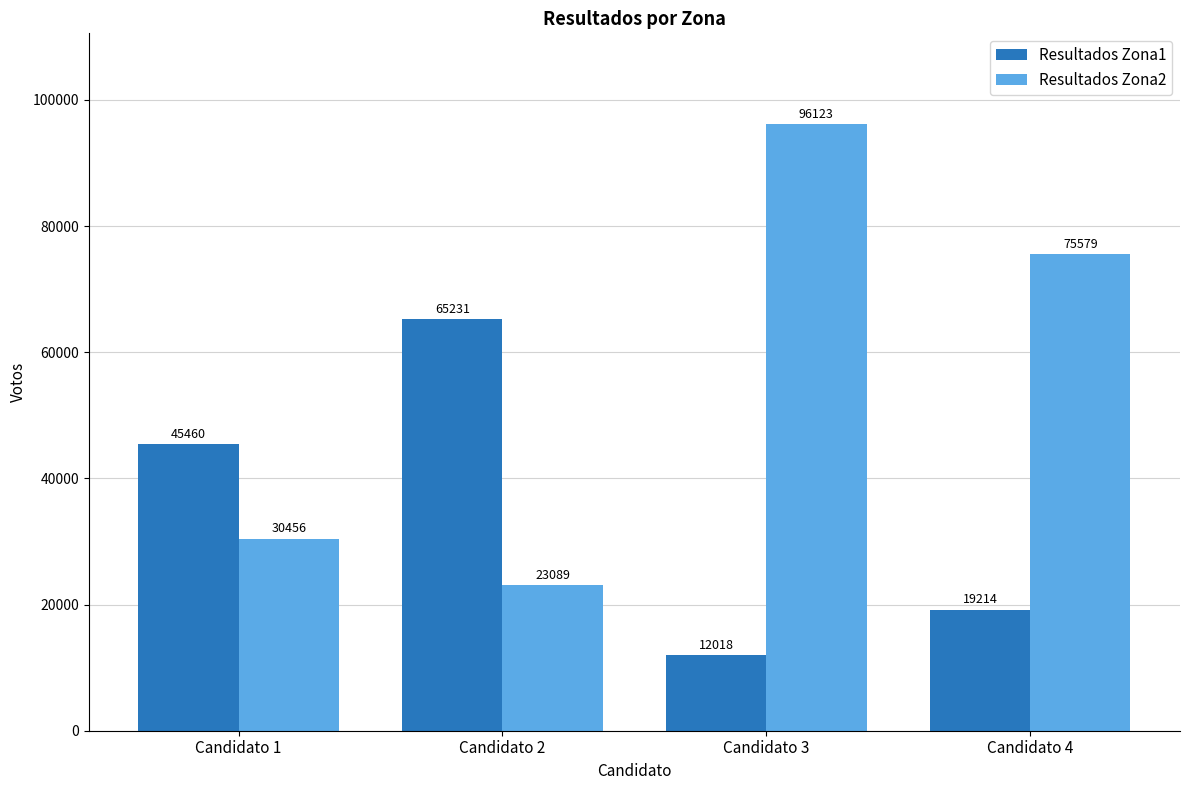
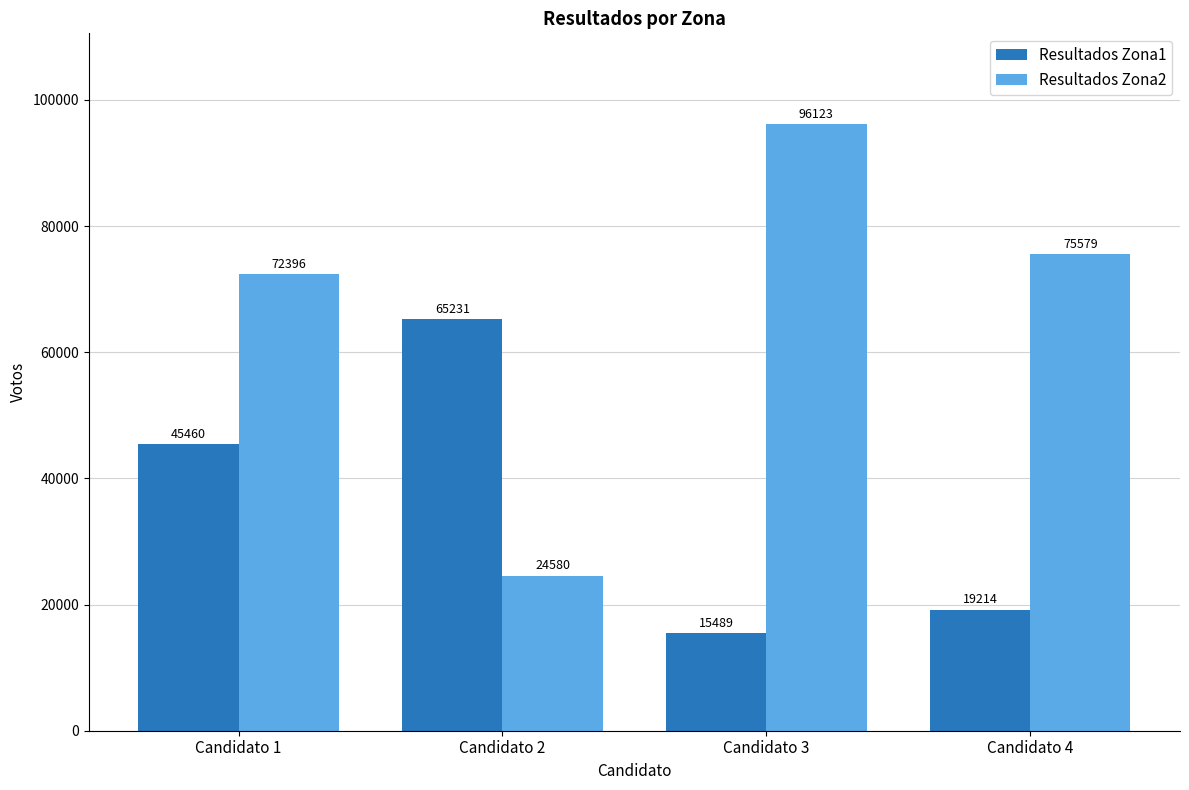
  {
    "Resultados Zona1": {
      "Candidato 1": 45460,
      "Candidato 2": 65231,
-     "Candidato 3": 12018,
+     "Candidato 3": 15489,
      "Candidato 4": 19214
    },
    "Resultados Zona2": {
-     "Candidato 1": 30456,
-     "Candidato 2": 23089,
+     "Candidato 1": 72396,
+     "Candidato 2": 24580,
      "Candidato 3": 96123,
      "Candidato 4": 75579
    }
  }
